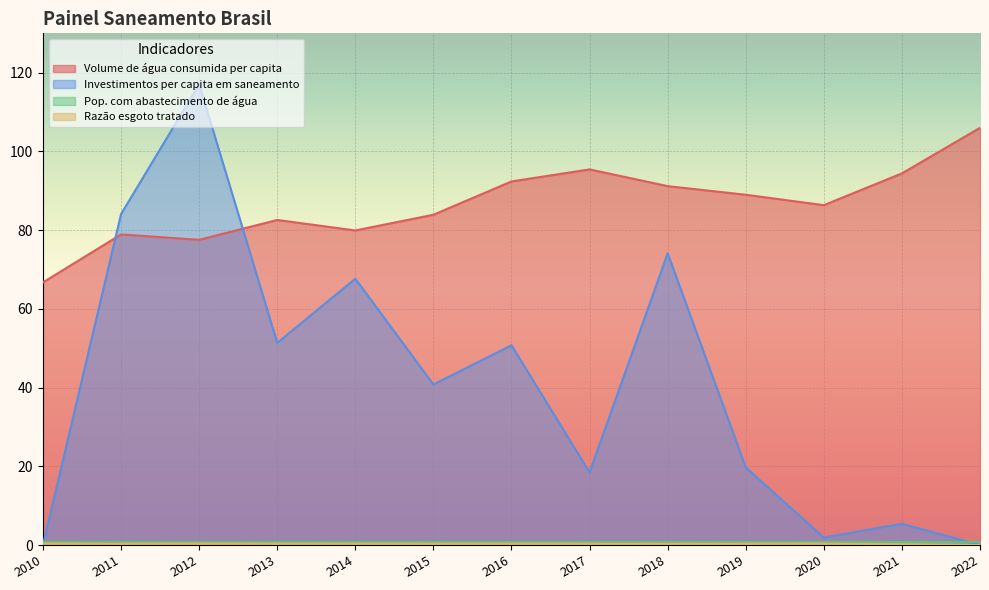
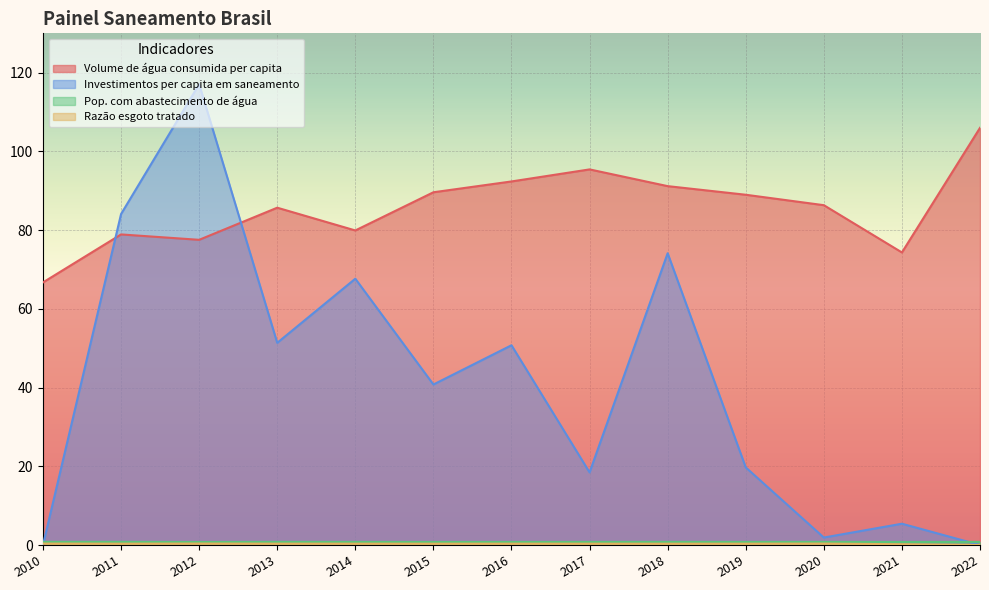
  {
    "Volume de água consumida per capita": {
      "2010": 67,
      "2011": 79,
      "2012": 78,
-     "2013": 83,
+     "2013": 86,
      "2014": 80,
-     "2015": 84,
+     "2015": 90,
      "2016": 92,
      "2017": 95,
      "2018": 91,
      "2019": 89,
      "2020": 86,
-     "2021": 94,
+     "2021": 74,
      "2022": 106
    },
    "Investimentos per capita em saneamento": {
      "2011": 84,
      "2013": 51,
      "2014": 68,
      "2015": 41,
      "2016": 51,
      "2017": 18,
      "2018": 74,
      "2019": 20,
      "2020": 2,
      "2021": 5
    },
    "Pop. com abastecimento de água": {
      "2022": 1
    }
  }
